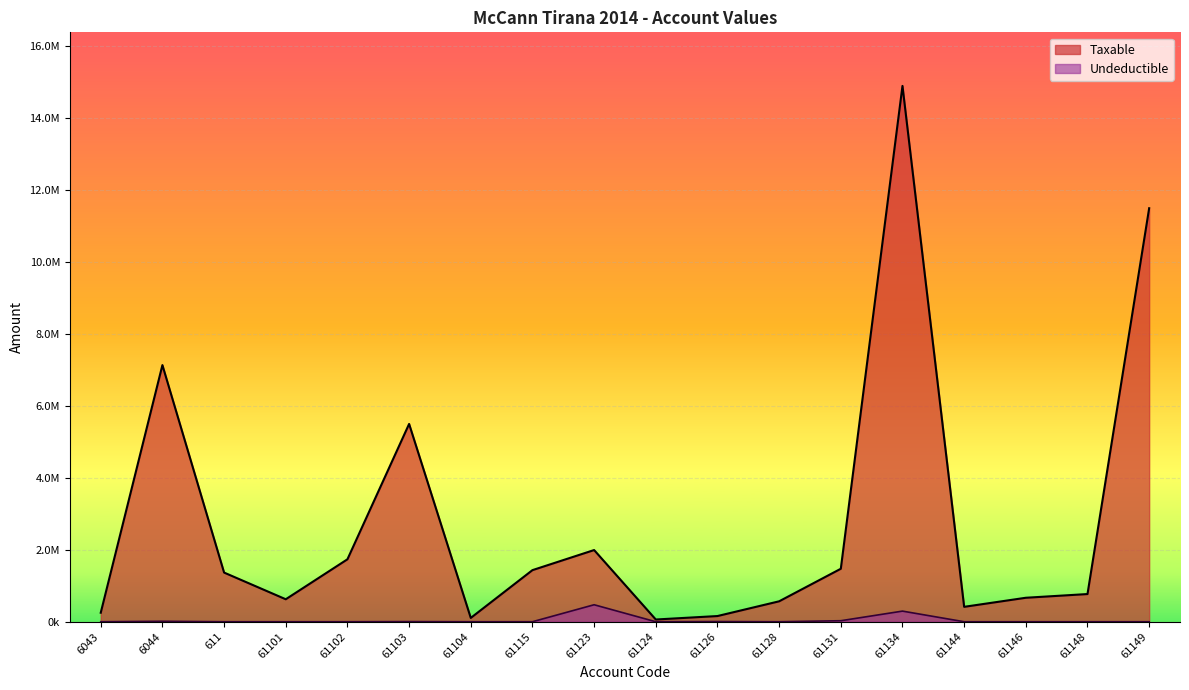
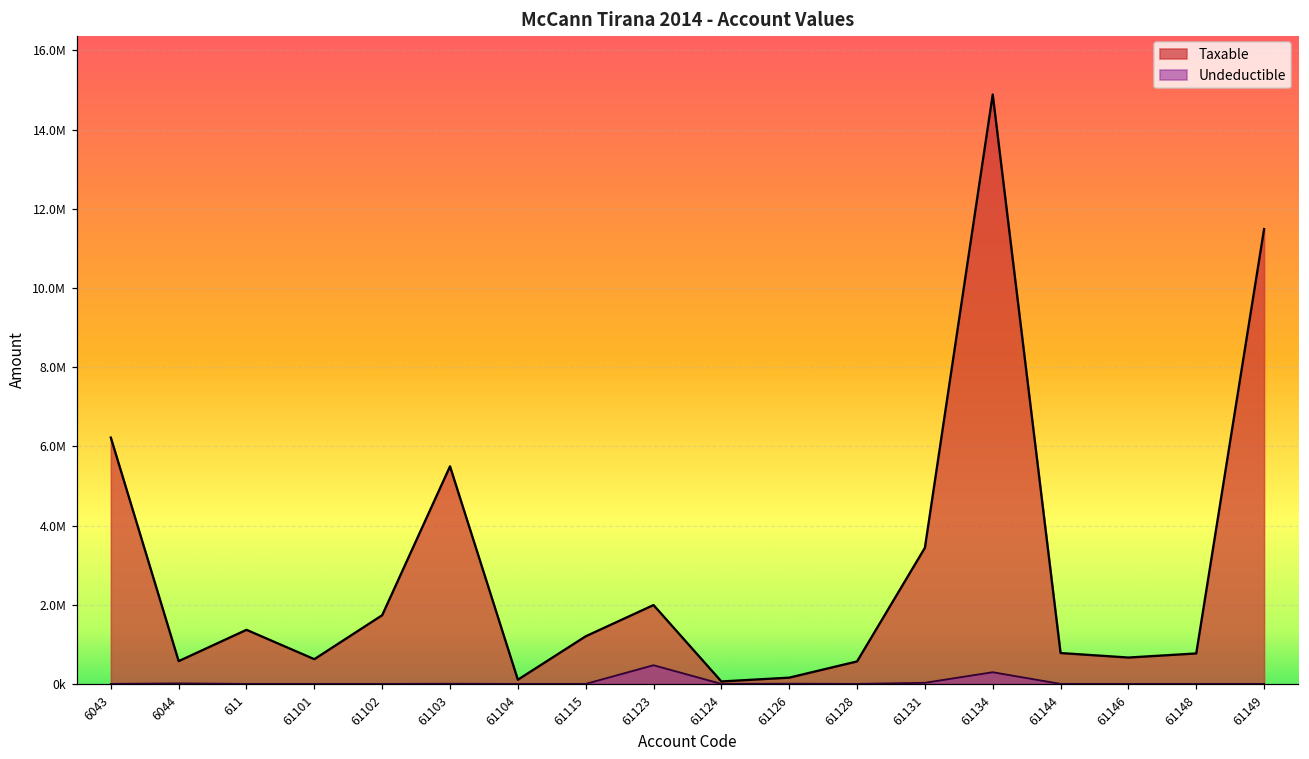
  {
    "Taxable": {
-     "6043": 300000,
-     "6044": 7100000,
+     "6043": 6200000,
+     "6044": 600000,
      "611": 1400000,
      "61101": 600000,
      "61102": 1700000,
      "61103": 5500000,
      "61104": 100000,
-     "61115": 1400000,
+     "61115": 1200000,
      "61123": 2000000,
      "61126": 200000,
      "61128": 600000,
-     "61131": 1500000,
+     "61131": 3400000,
      "61134": 14900000,
-     "61144": 400000,
+     "61144": 800000,
      "61146": 700000,
      "61148": 800000,
      "61149": 11500000
    },
    "Undeductible": {
      "6043": 0,
      "6044": 0,
      "611": 0,
      "61101": 0,
      "61102": 0,
      "61103": 0,
      "61104": 0,
      "61115": 0,
      "61123": 500000,
      "61126": 0,
      "61128": 0,
      "61131": 0,
      "61134": 300000,
      "61144": 0,
      "61146": 0,
      "61148": 0,
      "61149": 0
    }
  }
